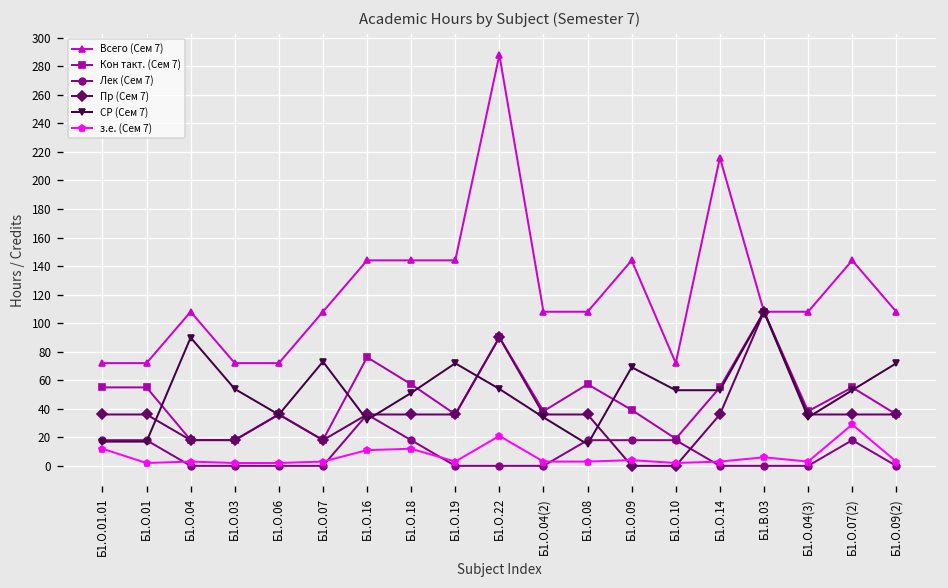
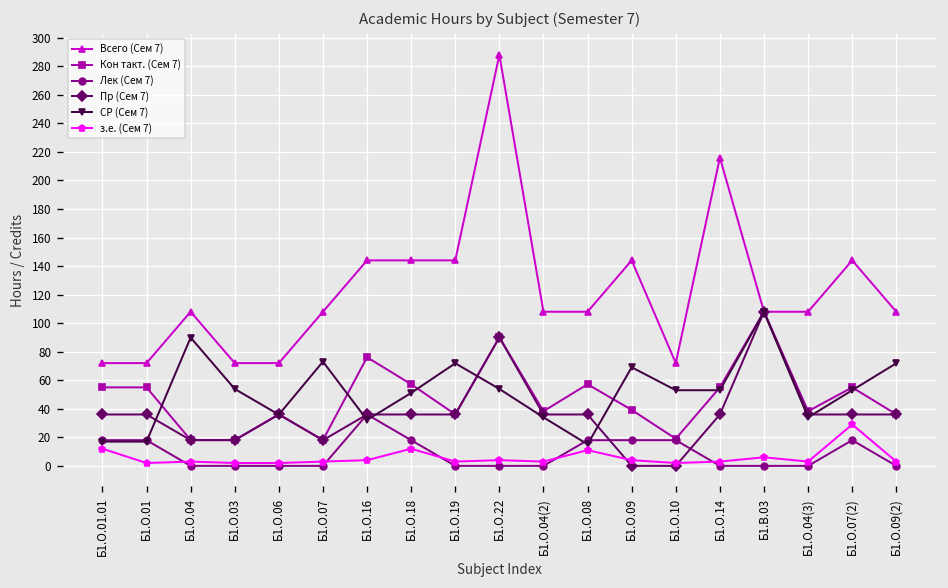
  {
    "з.е. (Сем 7)": {
      "Б1.О.01.01": 12,
      "Б1.О.01": 2,
      "Б1.О.04": 3,
      "Б1.О.07": 3,
-     "Б1.О.16": 11,
+     "Б1.О.16": 4,
      "Б1.О.18": 12,
      "Б1.О.19": 3,
-     "Б1.О.22": 21,
+     "Б1.О.22": 4,
      "Б1.О.04(2)": 3,
-     "Б1.О.08": 3,
+     "Б1.О.08": 11,
      "Б1.О.09": 4,
      "Б1.О.14": 3,
      "Б1.В.03": 6,
      "Б1.О.04(3)": 3,
      "Б1.О.07(2)": 29,
      "Б1.О.09(2)": 3
    }
  }
